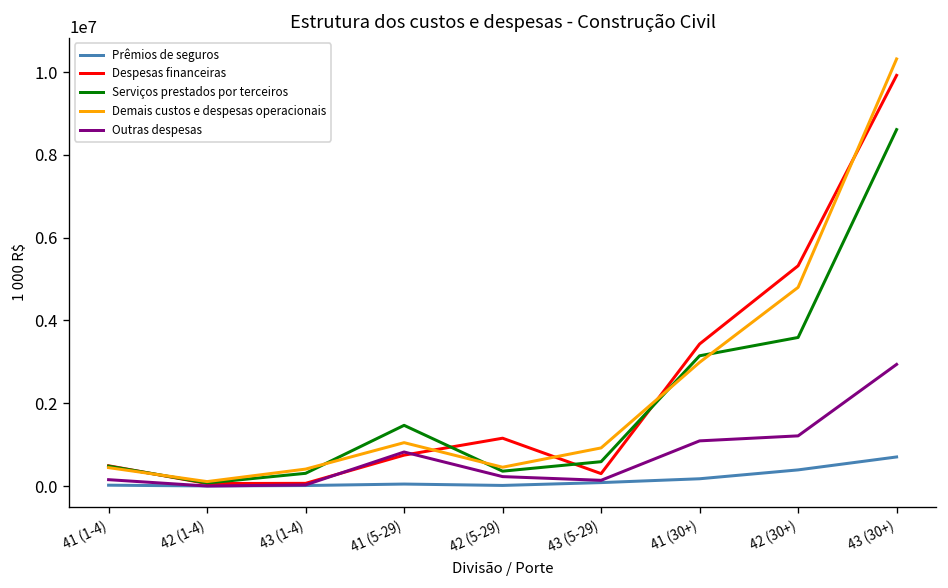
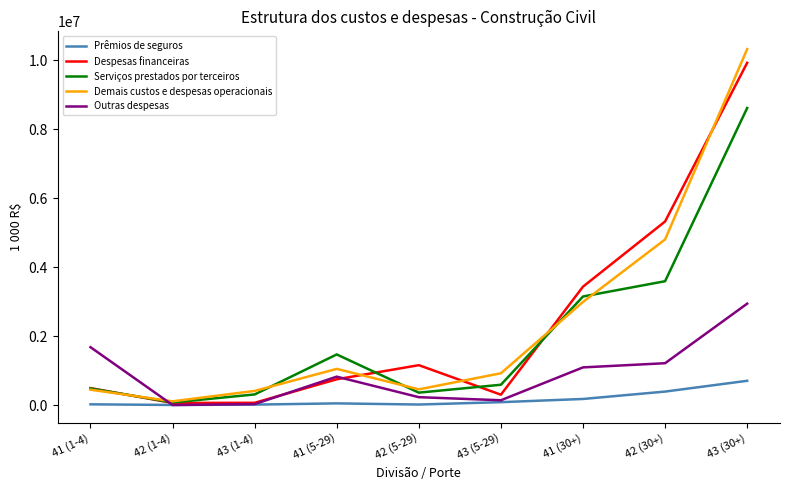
  {
    "Prêmios de seguros": {
      "41 (1-4)": 0,
      "41 (5-29)": 0,
      "42 (5-29)": 0,
      "41 (30+)": 200000,
      "42 (30+)": 400000,
      "43 (30+)": 700000
    },
    "Despesas financeiras": {
      "41 (5-29)": 700000,
      "42 (5-29)": 1200000,
      "43 (5-29)": 300000,
      "41 (30+)": 3400000,
      "42 (30+)": 5300000,
      "43 (30+)": 9900000
    },
    "Serviços prestados por terceiros": {
      "43 (1-4)": 300000,
      "41 (5-29)": 1500000,
      "42 (5-29)": 400000,
      "43 (5-29)": 600000,
      "41 (30+)": 3100000,
      "42 (30+)": 3600000,
      "43 (30+)": 8600000
    },
    "Demais custos e despesas operacionais": {
      "43 (1-4)": 400000,
      "41 (5-29)": 1000000,
      "42 (5-29)": 500000,
      "43 (5-29)": 900000,
      "41 (30+)": 3000000,
      "42 (30+)": 4800000,
      "43 (30+)": 10300000
    },
    "Outras despesas": {
-     "41 (1-4)": 200000,
+     "41 (1-4)": 1700000,
      "41 (5-29)": 800000,
      "42 (5-29)": 200000,
      "41 (30+)": 1100000,
      "42 (30+)": 1200000,
      "43 (30+)": 2900000
    }
  }
